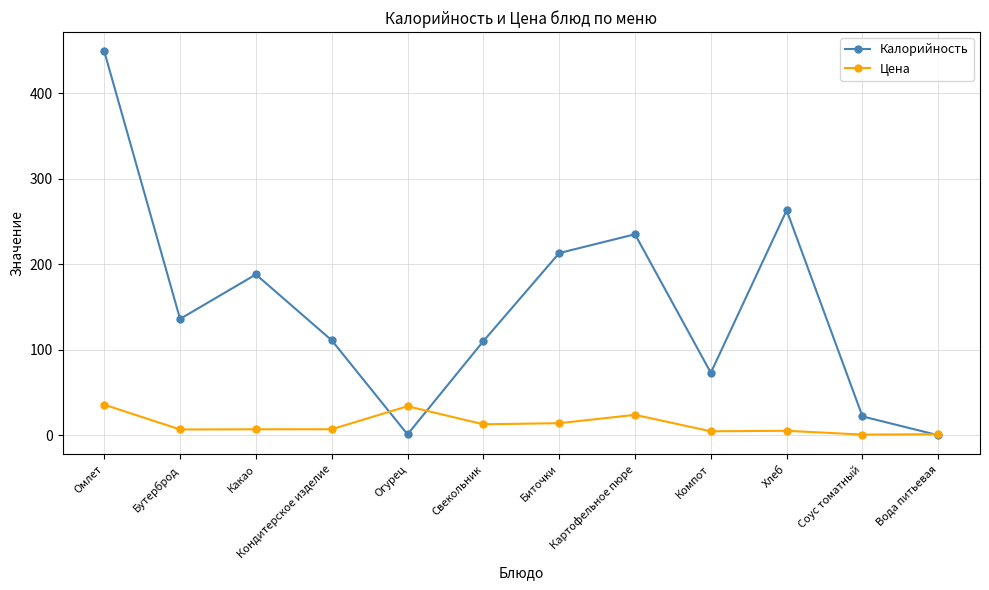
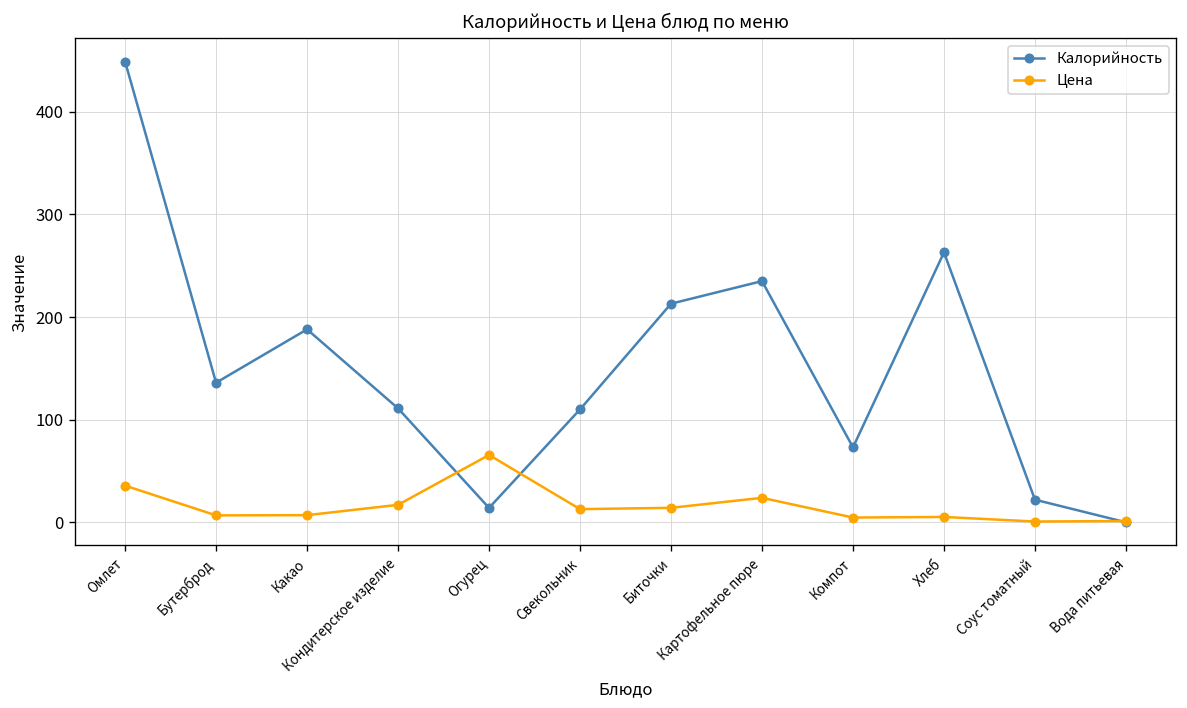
  {
    "Калорийность": {
      "Омлет": 450,
      "Бутерброд": 140,
      "Какао": 190,
      "Кондитерское изделие": 110,
-     "Огурец": 0,
+     "Огурец": 10,
      "Свекольник": 110,
      "Биточки": 210,
      "Картофельное пюре": 240,
      "Компот": 70,
      "Хлеб": 260,
      "Соус томатный": 20
    },
    "Цена": {
      "Омлет": 40,
      "Бутерброд": 10,
      "Какао": 10,
-     "Кондитерское изделие": 10,
-     "Огурец": 30,
+     "Кондитерское изделие": 20,
+     "Огурец": 70,
      "Свекольник": 10,
      "Биточки": 10,
      "Картофельное пюре": 20,
      "Компот": 0,
      "Хлеб": 10,
      "Соус томатный": 0
    }
  }
